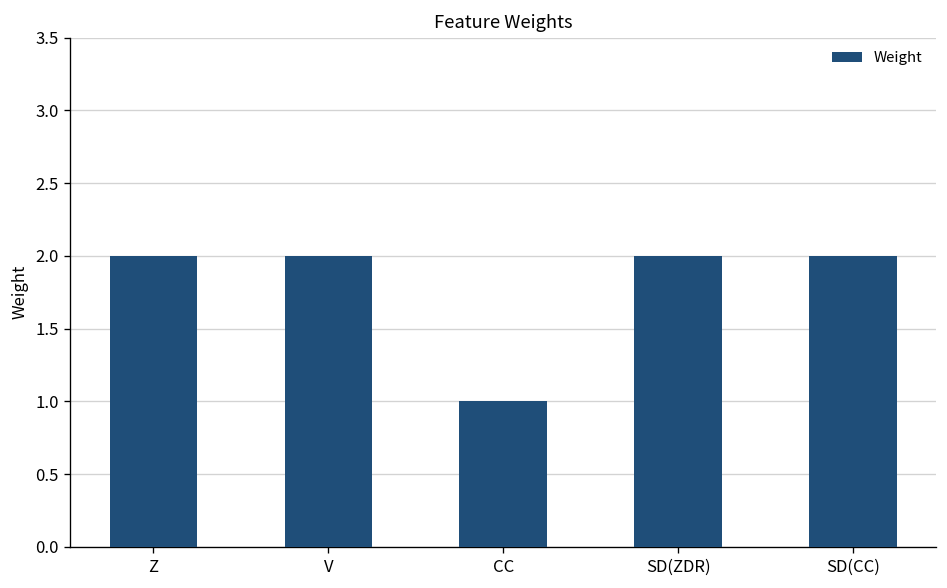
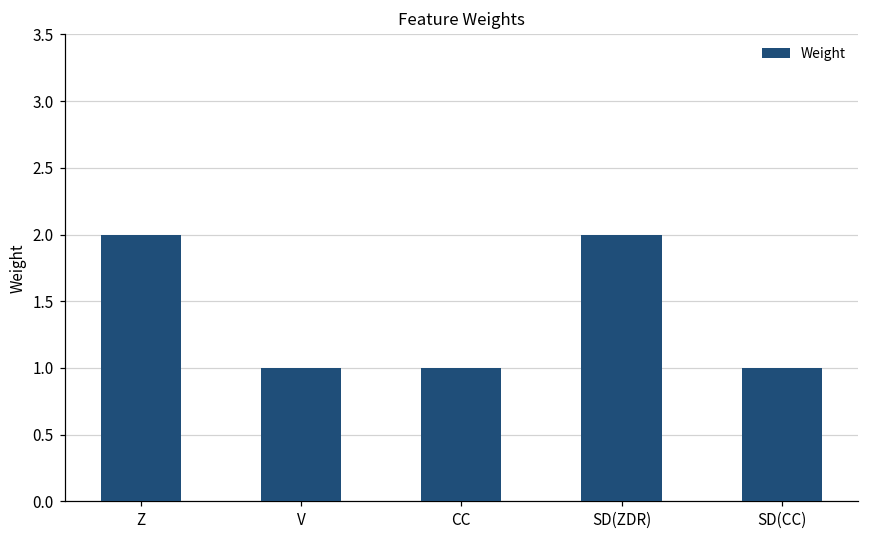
  {
    "Z": 2,
-   "V": 2,
+   "V": 1,
    "CC": 1,
    "SD(ZDR)": 2,
-   "SD(CC)": 2
+   "SD(CC)": 1
  }
